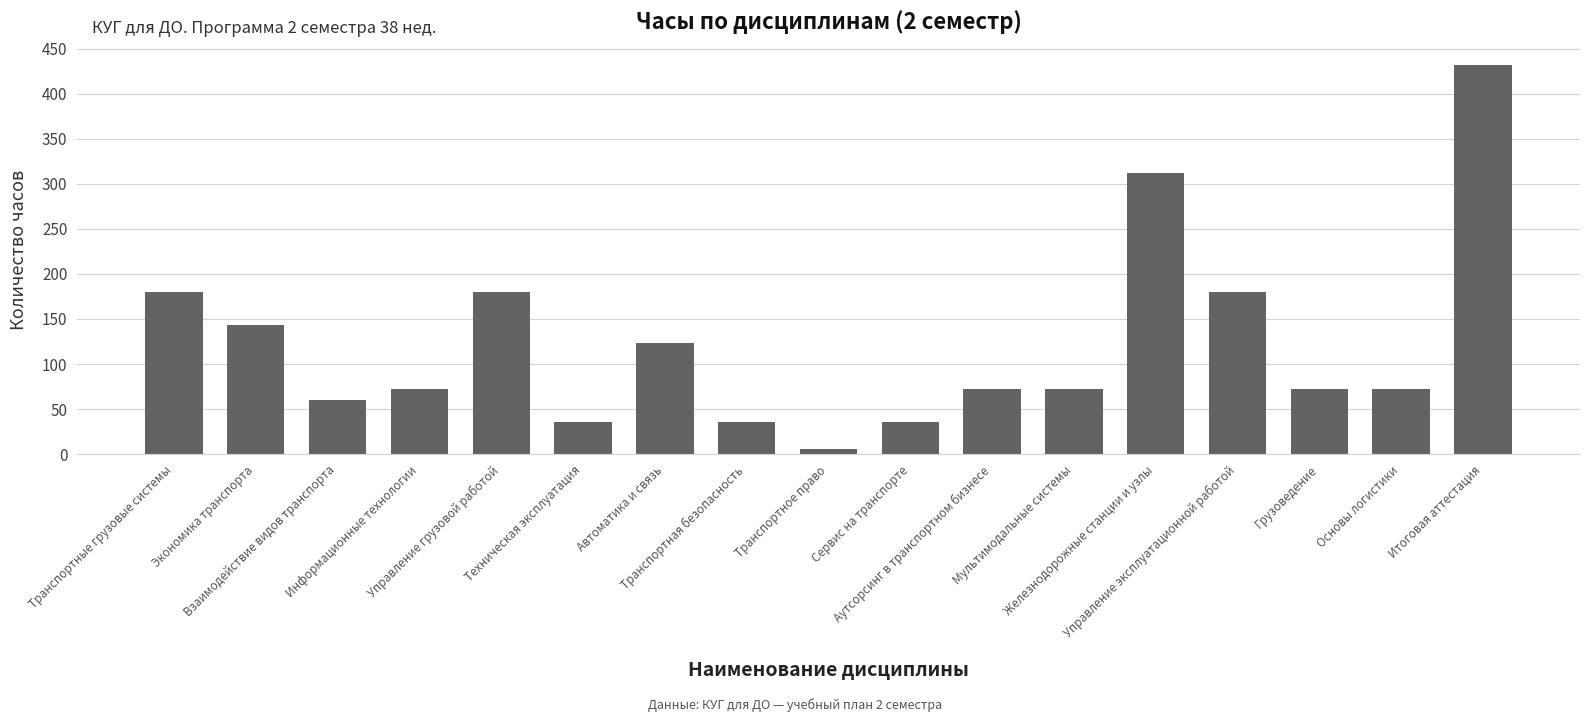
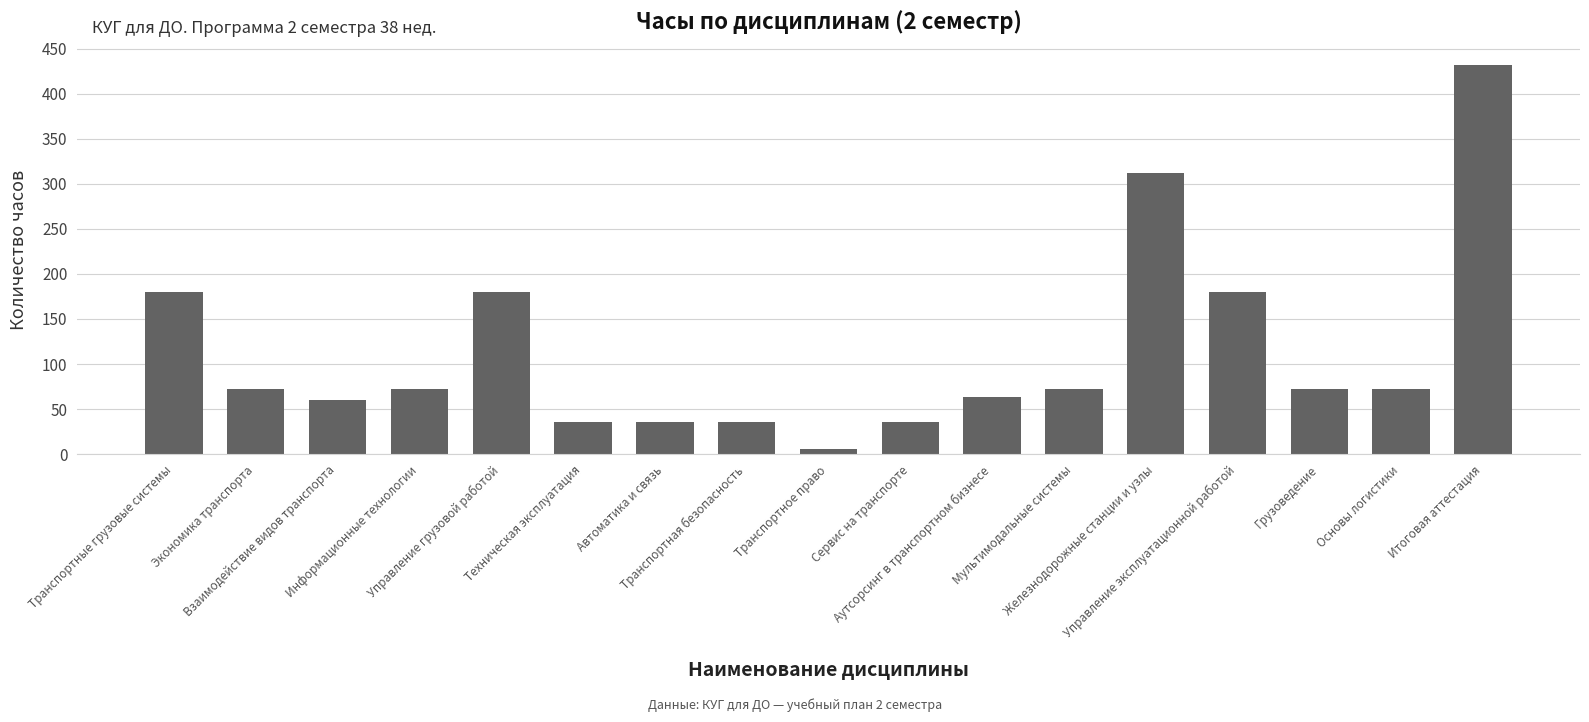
  {
    "Транспортные грузовые системы": 180,
-   "Экономика транспорта": 140,
+   "Экономика транспорта": 70,
    "Взаимодействие видов транспорта": 60,
    "Информационные технологии": 70,
    "Управление грузовой работой": 180,
    "Техническая эксплуатация": 40,
-   "Автоматика и связь": 120,
+   "Автоматика и связь": 40,
    "Транспортная безопасность": 40,
    "Транспортное право": 10,
    "Сервис на транспорте": 40,
-   "Аутсорсинг в транспортном бизнесе": 70,
+   "Аутсорсинг в транспортном бизнесе": 60,
    "Мультимодальные системы": 70,
    "Железнодорожные станции и узлы": 310,
    "Управление эксплуатационной работой": 180,
    "Грузоведение": 70,
    "Основы логистики": 70,
    "Итоговая аттестация": 430
  }
